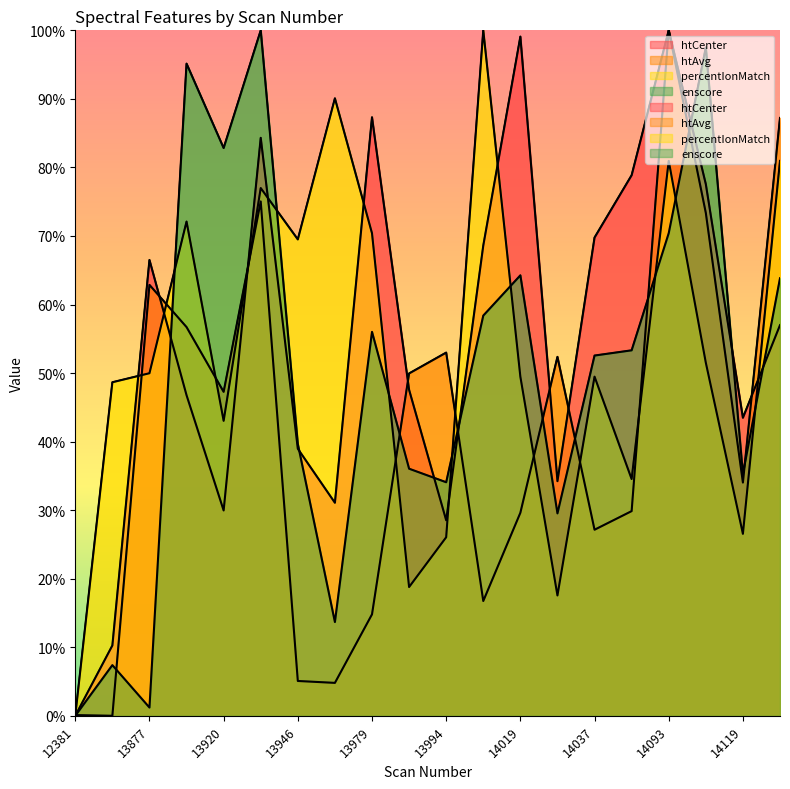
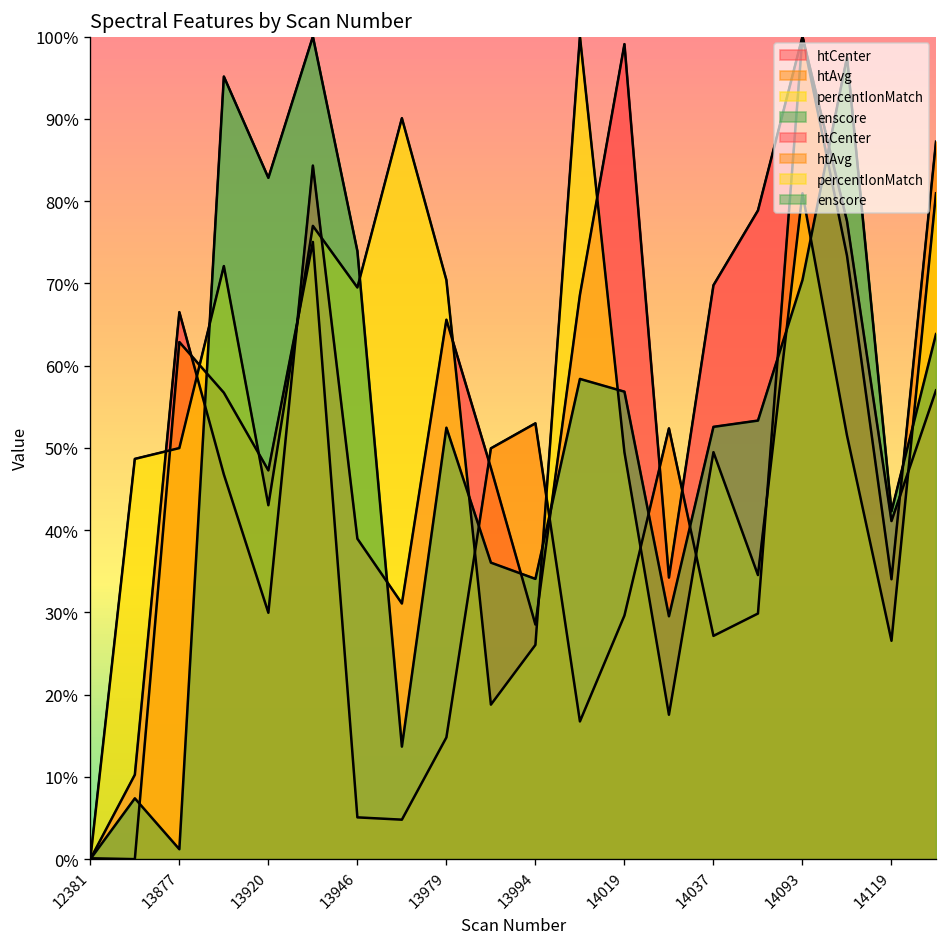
  {
    "htCenter": {
      "13877": "67%",
      "13920": "30%",
      "13946": "39%",
-     "13979": "87%",
+     "13979": "66%",
      "13994": "29%",
      "14019": "99%",
      "14037": "70%",
-     "14119": "43%"
+     "14119": "41%"
    },
    "enscore": {
      "13877": "1%",
      "13920": "83%",
-     "13946": "40%",
-     "13979": "56%",
+     "13946": "74%",
+     "13979": "52%",
      "13994": "34%",
-     "14019": "64%",
+     "14019": "57%",
      "14037": "53%",
      "14093": "70%",
-     "14119": "35%"
+     "14119": "42%"
    }
  }
